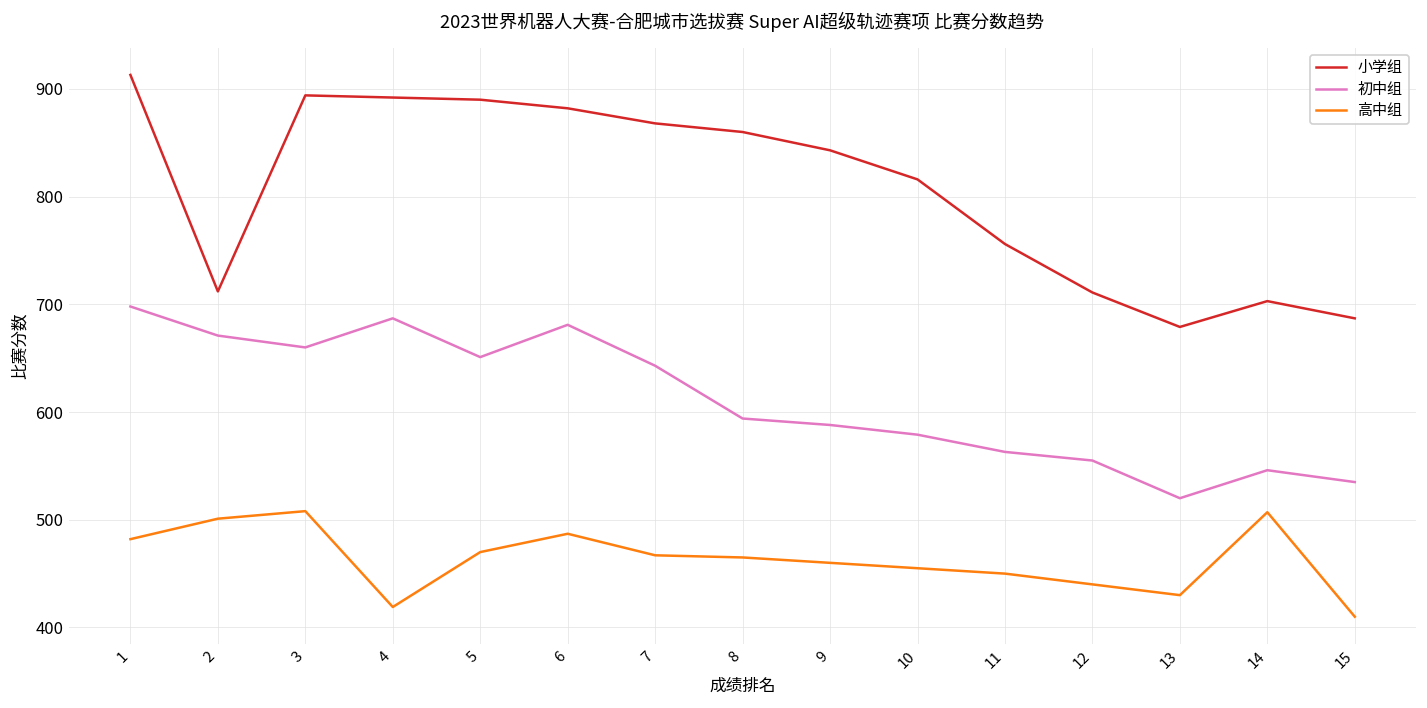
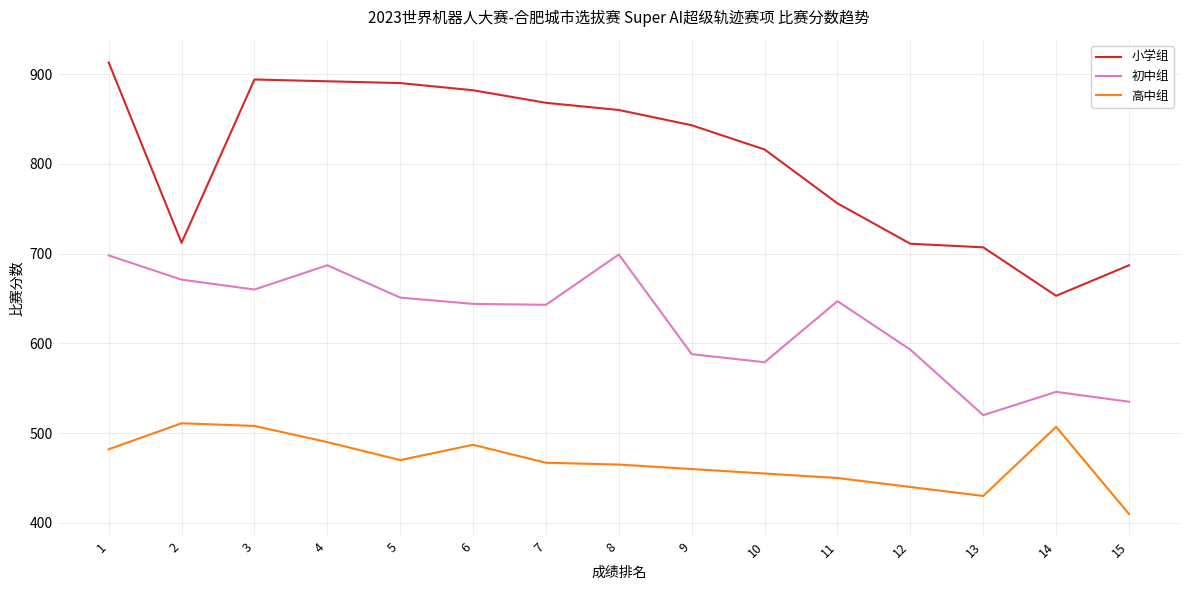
  {
    "小学组": {
      "1": 910,
      "2": 710,
      "3": 890,
      "4": 890,
      "5": 890,
      "6": 880,
      "7": 870,
      "8": 860,
      "9": 840,
      "10": 820,
      "11": 760,
      "12": 710,
-     "13": 680,
-     "14": 700,
+     "13": 710,
+     "14": 650,
      "15": 690
    },
    "初中组": {
      "1": 700,
      "2": 670,
      "3": 660,
      "4": 690,
      "5": 650,
-     "6": 680,
+     "6": 640,
      "7": 640,
-     "8": 590,
+     "8": 700,
      "9": 590,
      "10": 580,
-     "11": 560,
-     "12": 560,
+     "11": 650,
+     "12": 590,
      "13": 520,
      "14": 550,
      "15": 540
    },
    "高中组": {
      "1": 480,
-     "2": 500,
+     "2": 510,
      "3": 510,
-     "4": 420,
+     "4": 490,
      "5": 470,
      "6": 490,
      "7": 470,
      "8": 470,
      "9": 460,
      "10": 460,
      "11": 450,
      "12": 440,
      "13": 430,
      "14": 510,
      "15": 410
    }
  }
